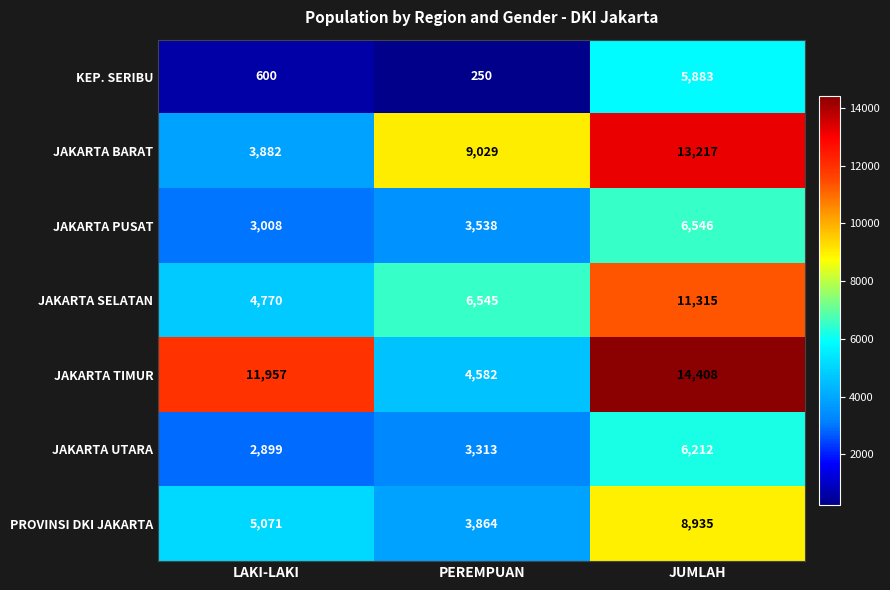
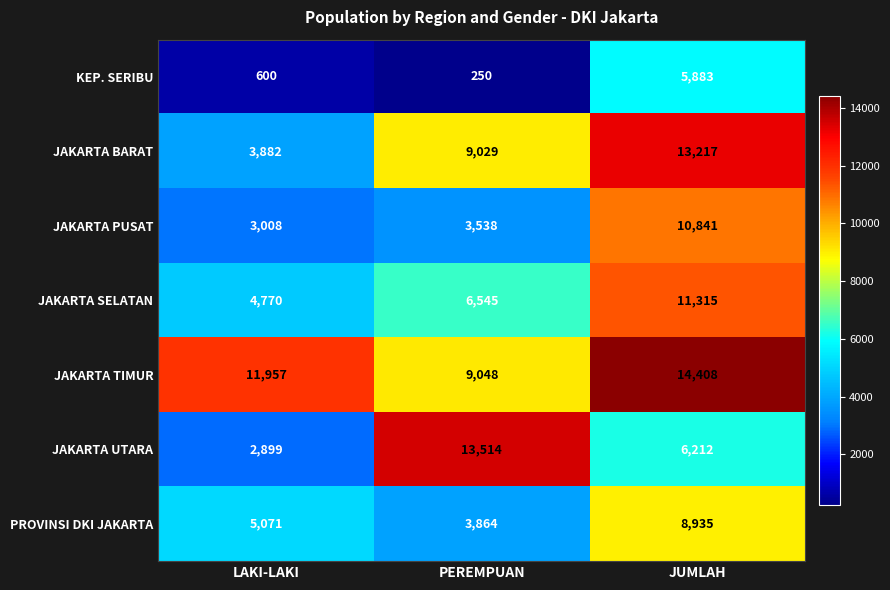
  {
    "KEP. SERIBU": {
      "LAKI-LAKI": "600",
      "PEREMPUAN": "250",
      "JUMLAH": "5,883"
    },
    "JAKARTA BARAT": {
      "LAKI-LAKI": "3,882",
      "PEREMPUAN": "9,029",
      "JUMLAH": "13,217"
    },
    "JAKARTA PUSAT": {
      "LAKI-LAKI": "3,008",
      "PEREMPUAN": "3,538",
-     "JUMLAH": "6,546"
+     "JUMLAH": "10,841"
    },
    "JAKARTA SELATAN": {
      "LAKI-LAKI": "4,770",
      "PEREMPUAN": "6,545",
      "JUMLAH": "11,315"
    },
    "JAKARTA TIMUR": {
      "LAKI-LAKI": "11,957",
-     "PEREMPUAN": "4,582",
+     "PEREMPUAN": "9,048",
      "JUMLAH": "14,408"
    },
    "JAKARTA UTARA": {
      "LAKI-LAKI": "2,899",
-     "PEREMPUAN": "3,313",
+     "PEREMPUAN": "13,514",
      "JUMLAH": "6,212"
    },
    "PROVINSI DKI JAKARTA": {
      "LAKI-LAKI": "5,071",
      "PEREMPUAN": "3,864",
      "JUMLAH": "8,935"
    }
  }
